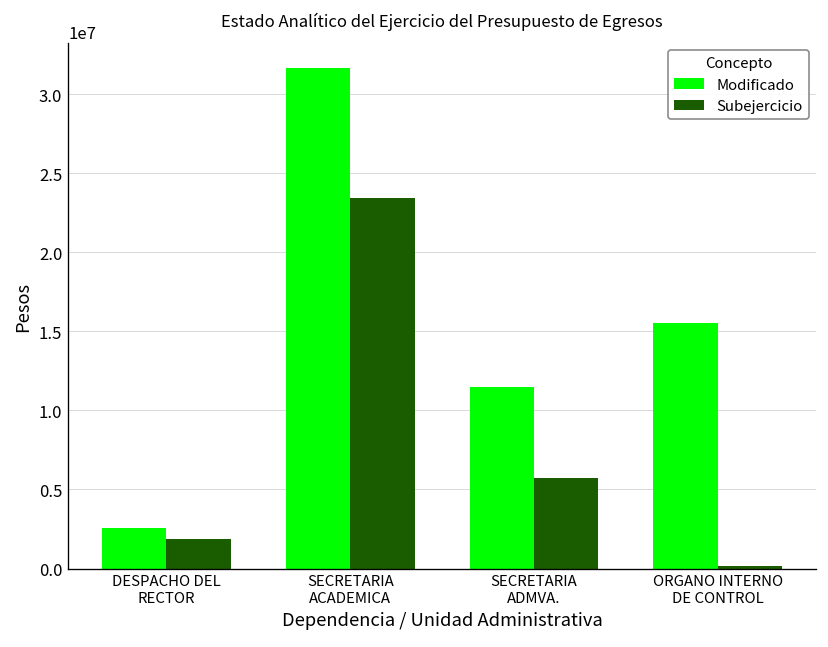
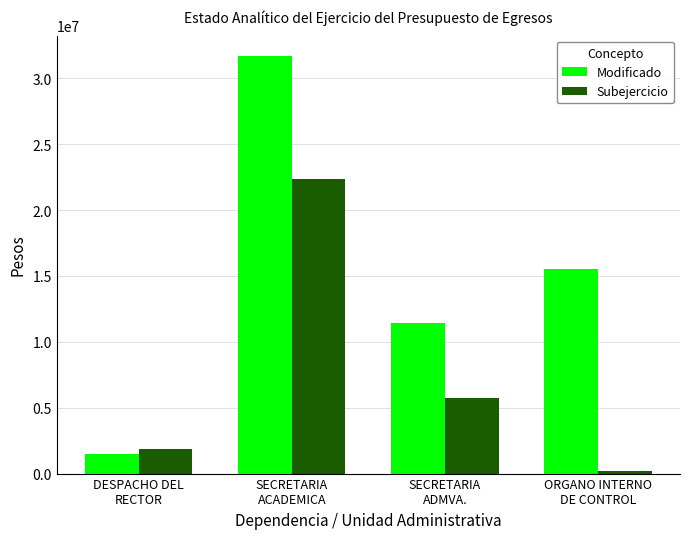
  {
    "Modificado": {
-     "DESPACHO DEL RECTOR": 2600000,
+     "DESPACHO DEL RECTOR": 1500000,
      "SECRETARIA ACADEMICA": 31700000,
      "SECRETARIA ADMVA.": 11500000,
      "ORGANO INTERNO DE CONTROL": 15500000
    },
    "Subejercicio": {
      "DESPACHO DEL RECTOR": 1900000,
-     "SECRETARIA ACADEMICA": 23400000,
+     "SECRETARIA ACADEMICA": 22300000,
      "SECRETARIA ADMVA.": 5700000
    }
  }
